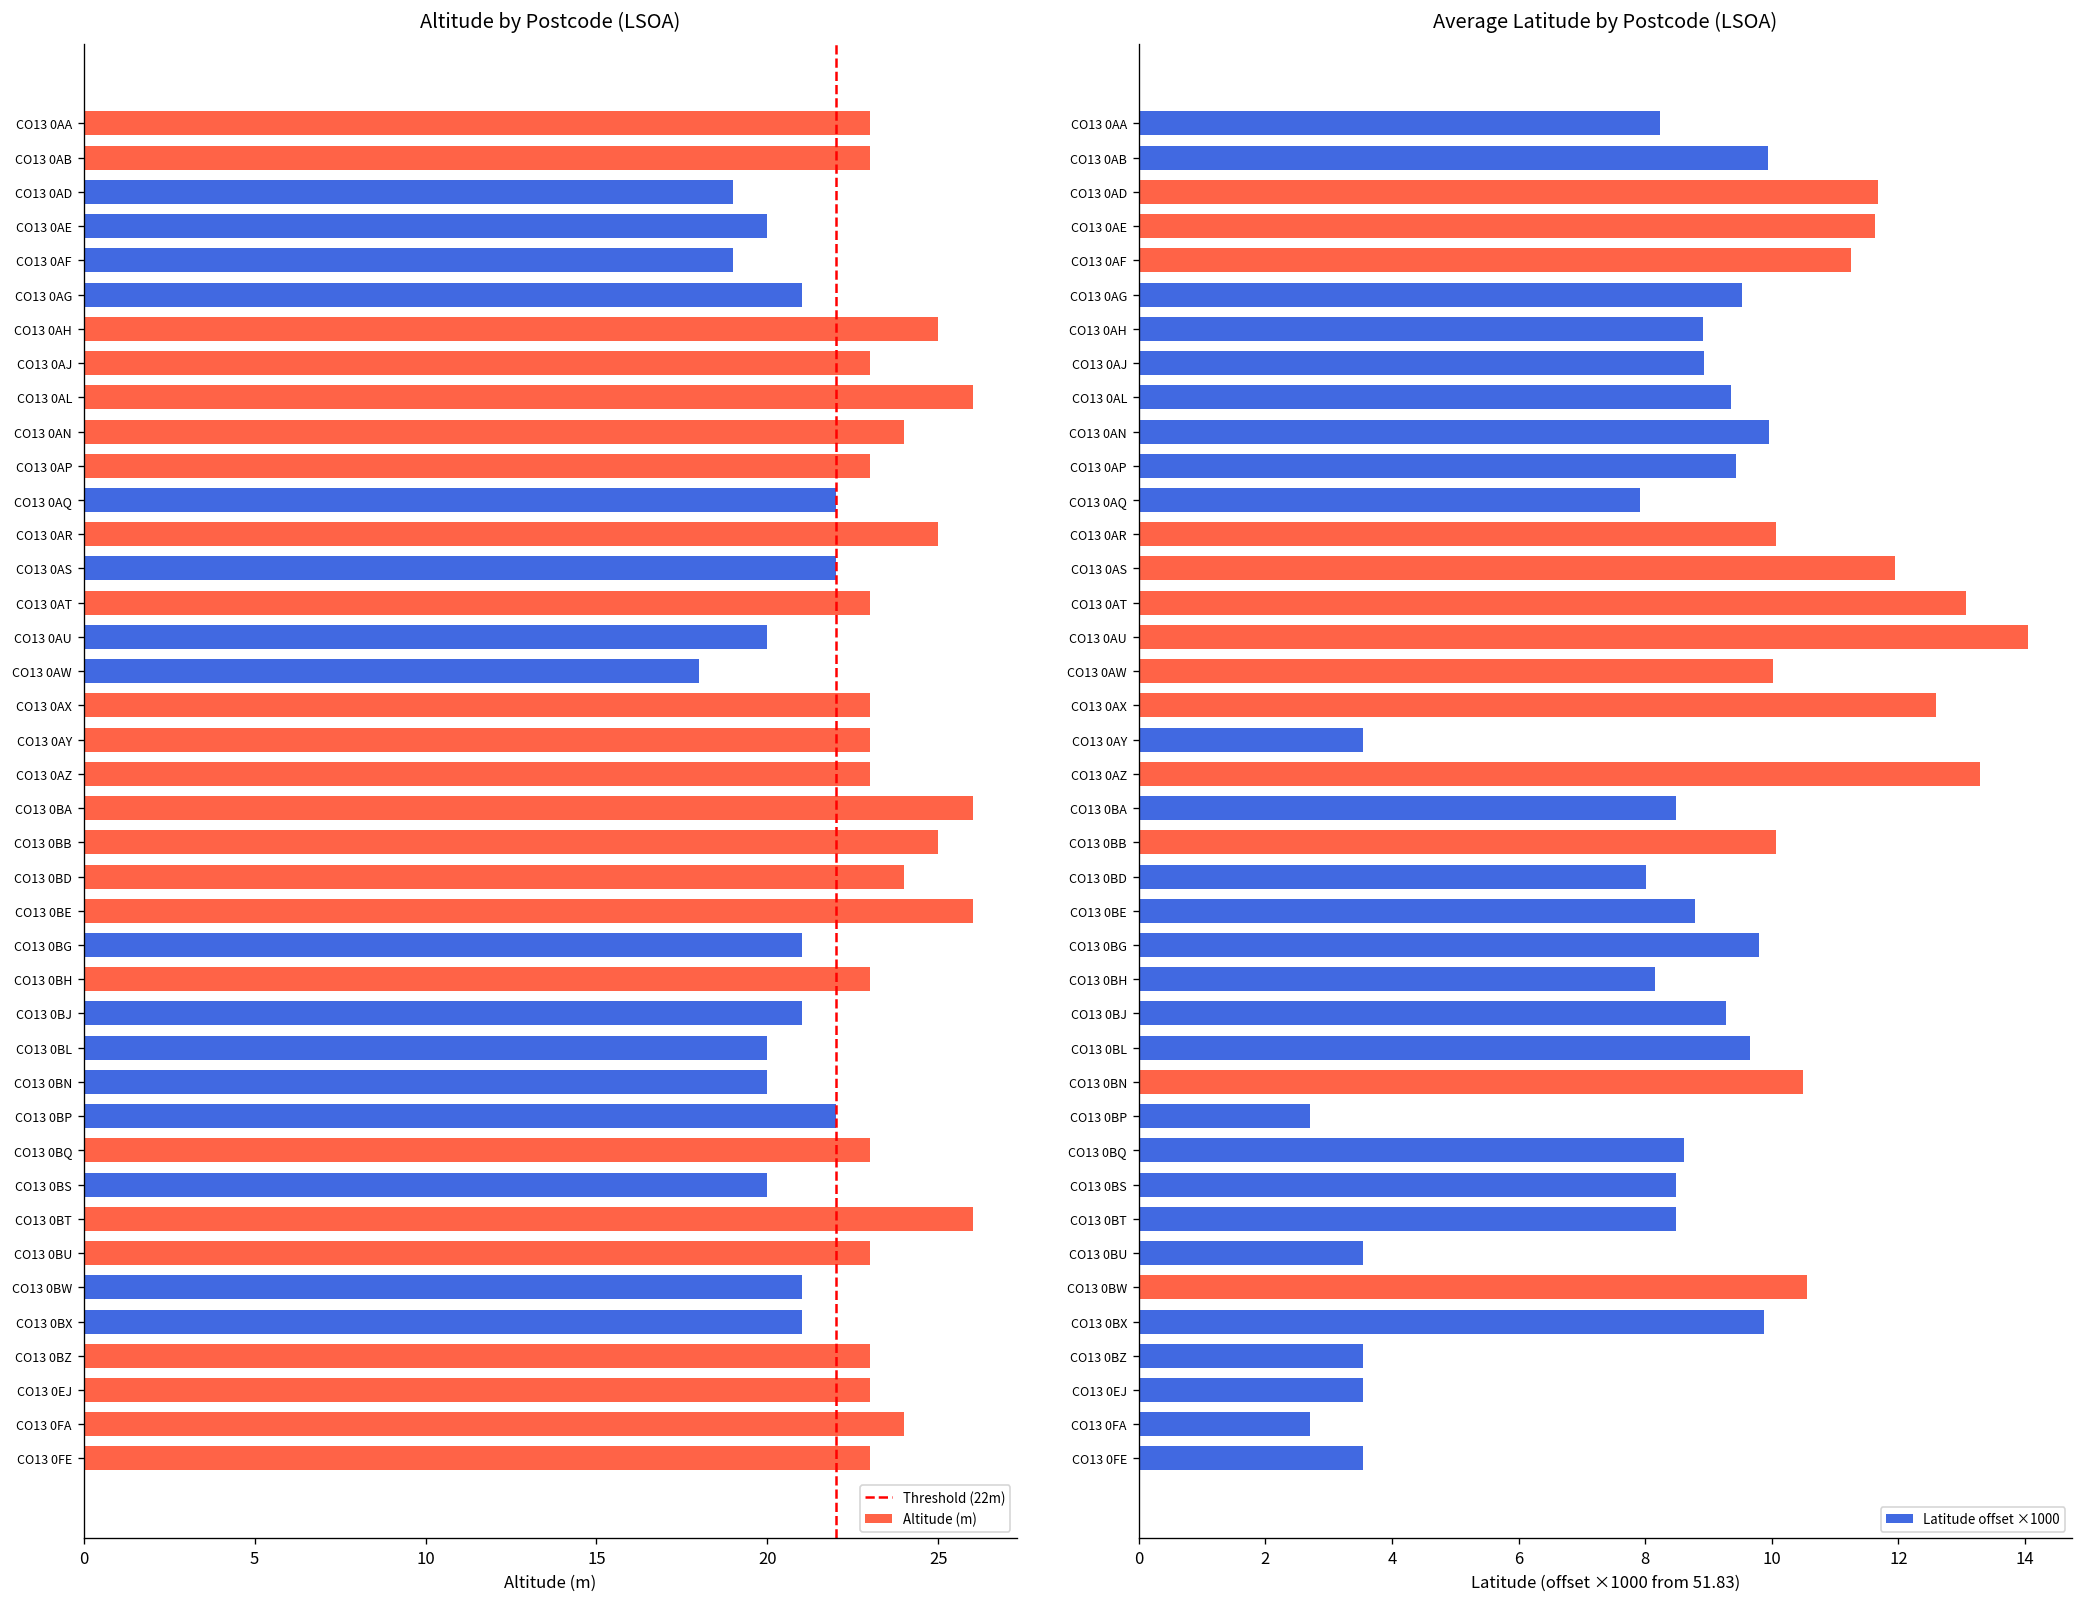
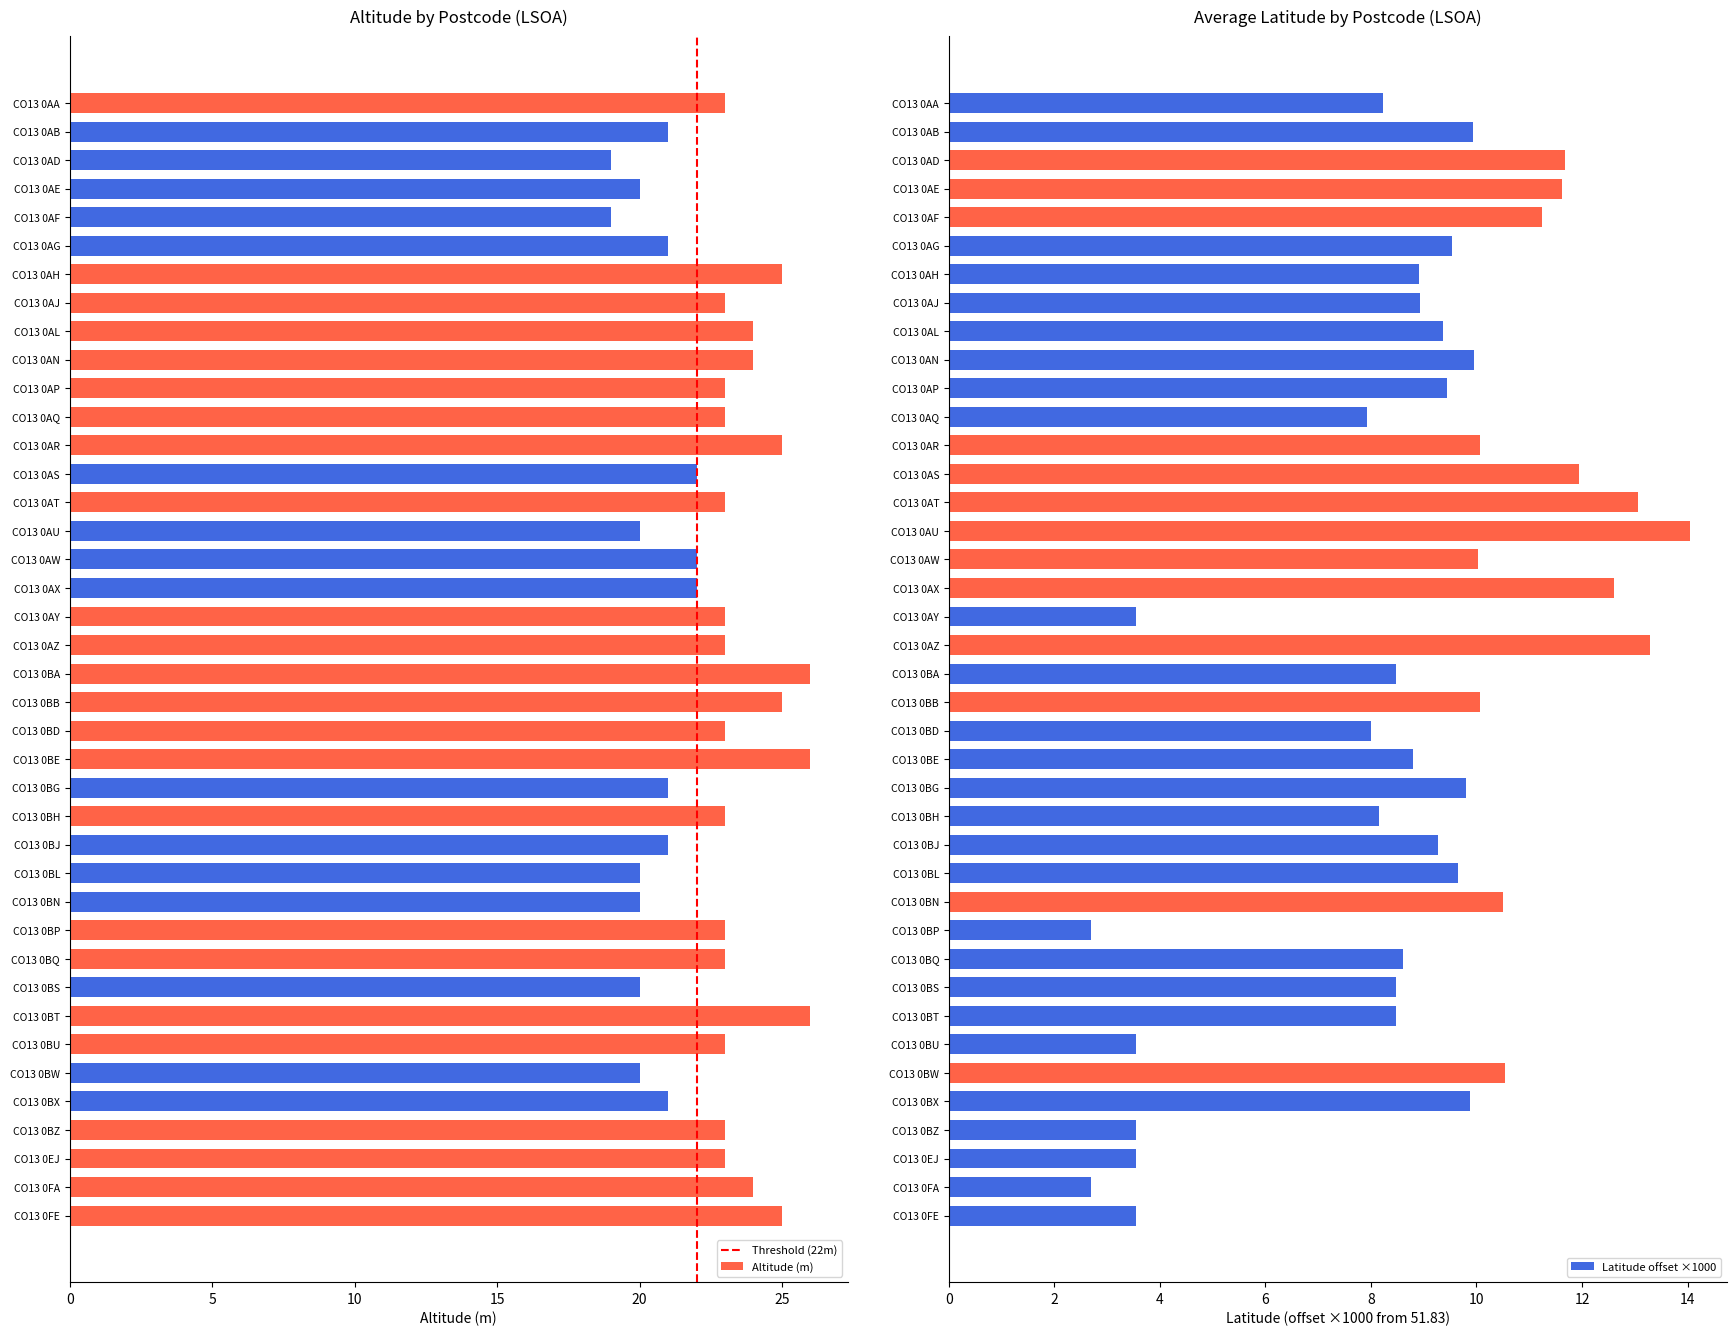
  {
    "Altitude by Postcode (LSOA)": {
      "CO13 0AA": 23,
-     "CO13 0AB": 23,
+     "CO13 0AB": 21,
      "CO13 0AD": 19,
      "CO13 0AE": 20,
      "CO13 0AF": 19,
      "CO13 0AG": 21,
      "CO13 0AH": 25,
      "CO13 0AJ": 23,
-     "CO13 0AL": 26,
+     "CO13 0AL": 24,
      "CO13 0AN": 24,
      "CO13 0AP": 23,
-     "CO13 0AQ": 22,
+     "CO13 0AQ": 23,
      "CO13 0AR": 25,
      "CO13 0AS": 22,
      "CO13 0AT": 23,
      "CO13 0AU": 20,
-     "CO13 0AW": 18,
-     "CO13 0AX": 23,
+     "CO13 0AW": 22,
+     "CO13 0AX": 22,
      "CO13 0AY": 23,
      "CO13 0AZ": 23,
      "CO13 0BA": 26,
      "CO13 0BB": 25,
-     "CO13 0BD": 24,
+     "CO13 0BD": 23,
      "CO13 0BE": 26,
      "CO13 0BG": 21,
      "CO13 0BH": 23,
      "CO13 0BJ": 21,
      "CO13 0BL": 20,
      "CO13 0BN": 20,
-     "CO13 0BP": 22,
+     "CO13 0BP": 23,
      "CO13 0BQ": 23,
      "CO13 0BS": 20,
      "CO13 0BT": 26,
      "CO13 0BU": 23,
-     "CO13 0BW": 21,
+     "CO13 0BW": 20,
      "CO13 0BX": 21,
      "CO13 0BZ": 23,
      "CO13 0EJ": 23,
      "CO13 0FA": 24,
-     "CO13 0FE": 23
+     "CO13 0FE": 25
    },
    "Average Latitude by Postcode (LSOA)": {
      "CO13 0AA": 8.2,
      "CO13 0AB": 9.9,
      "CO13 0AD": 11.7,
      "CO13 0AE": 11.6,
      "CO13 0AF": 11.3,
      "CO13 0AG": 9.5,
      "CO13 0AH": 8.9,
      "CO13 0AJ": 8.9,
      "CO13 0AL": 9.4,
      "CO13 0AN": 10.0,
      "CO13 0AP": 9.4,
      "CO13 0AQ": 7.9,
      "CO13 0AR": 10.1,
      "CO13 0AS": 12.0,
      "CO13 0AT": 13.1,
      "CO13 0AU": 14.0,
      "CO13 0AW": 10.0,
      "CO13 0AX": 12.6,
      "CO13 0AY": 3.5,
      "CO13 0AZ": 13.3,
      "CO13 0BA": 8.5,
      "CO13 0BB": 10.1,
      "CO13 0BD": 8.0,
      "CO13 0BE": 8.8,
      "CO13 0BG": 9.8,
      "CO13 0BH": 8.1,
      "CO13 0BJ": 9.3,
      "CO13 0BL": 9.7,
      "CO13 0BN": 10.5,
      "CO13 0BP": 2.7,
      "CO13 0BQ": 8.6,
      "CO13 0BS": 8.5,
      "CO13 0BT": 8.5,
      "CO13 0BU": 3.5,
      "CO13 0BW": 10.6,
      "CO13 0BX": 9.9,
      "CO13 0BZ": 3.5,
      "CO13 0EJ": 3.5,
      "CO13 0FA": 2.7,
      "CO13 0FE": 3.5
    }
  }
